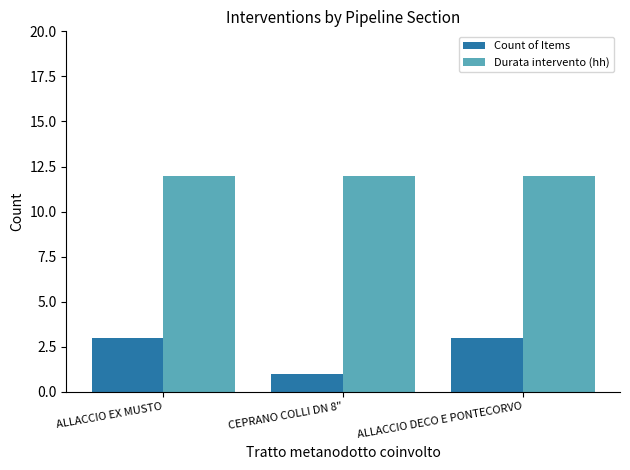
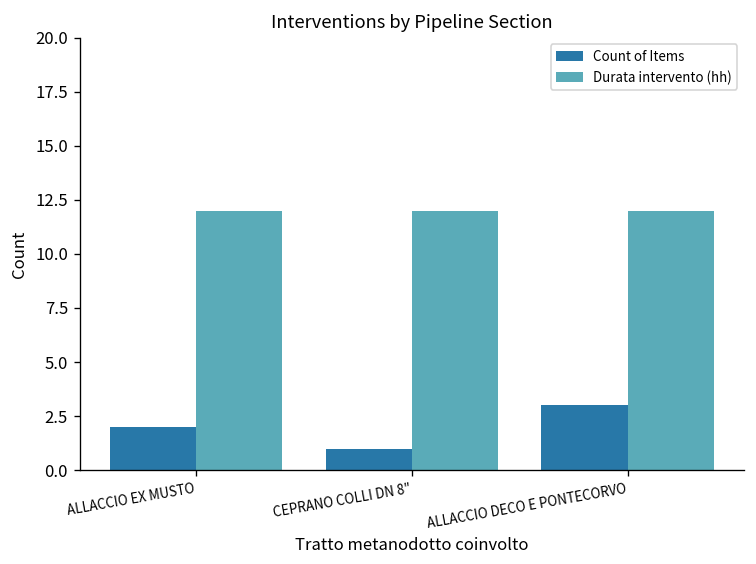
  {
    "Count of Items": {
-     "ALLACCIO EX MUSTO": 3,
+     "ALLACCIO EX MUSTO": 2,
      "CEPRANO COLLI DN 8\"": 1,
      "ALLACCIO DECO E PONTECORVO": 3
    },
    "Durata intervento (hh)": {
      "ALLACCIO EX MUSTO": 12,
      "CEPRANO COLLI DN 8\"": 12,
      "ALLACCIO DECO E PONTECORVO": 12
    }
  }
